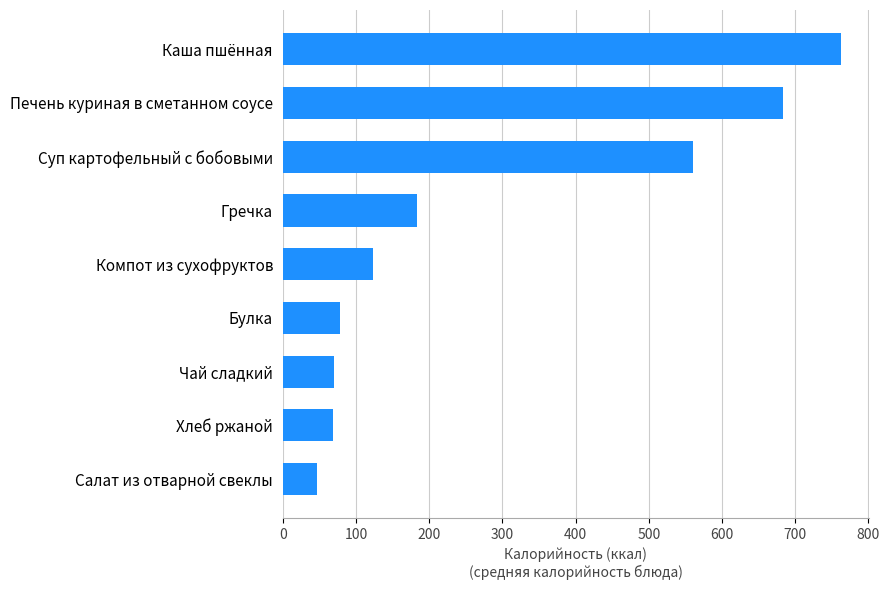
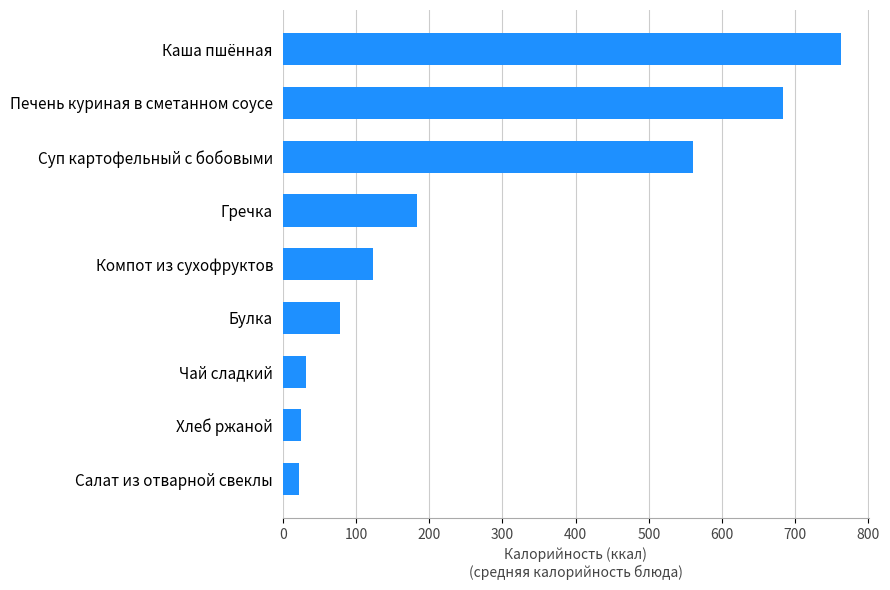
  {
    "Каша пшённая": 760,
    "Печень куриная в сметанном соусе": 680,
    "Суп картофельный с бобовыми": 560,
    "Гречка": 180,
    "Компот из сухофруктов": 120,
    "Булка": 80,
-   "Чай сладкий": 70,
-   "Хлеб ржаной": 70,
-   "Салат из отварной свеклы": 50
+   "Чай сладкий": 30,
+   "Хлеб ржаной": 30,
+   "Салат из отварной свеклы": 20
  }
